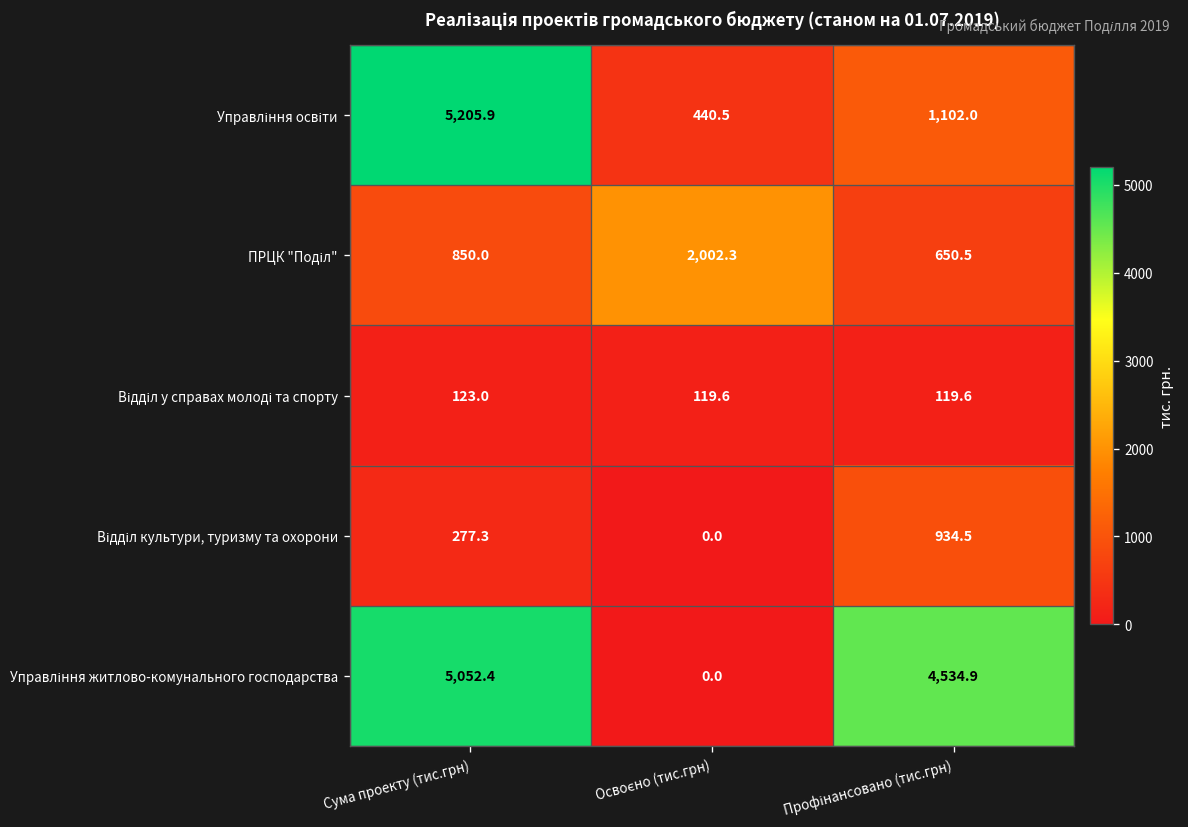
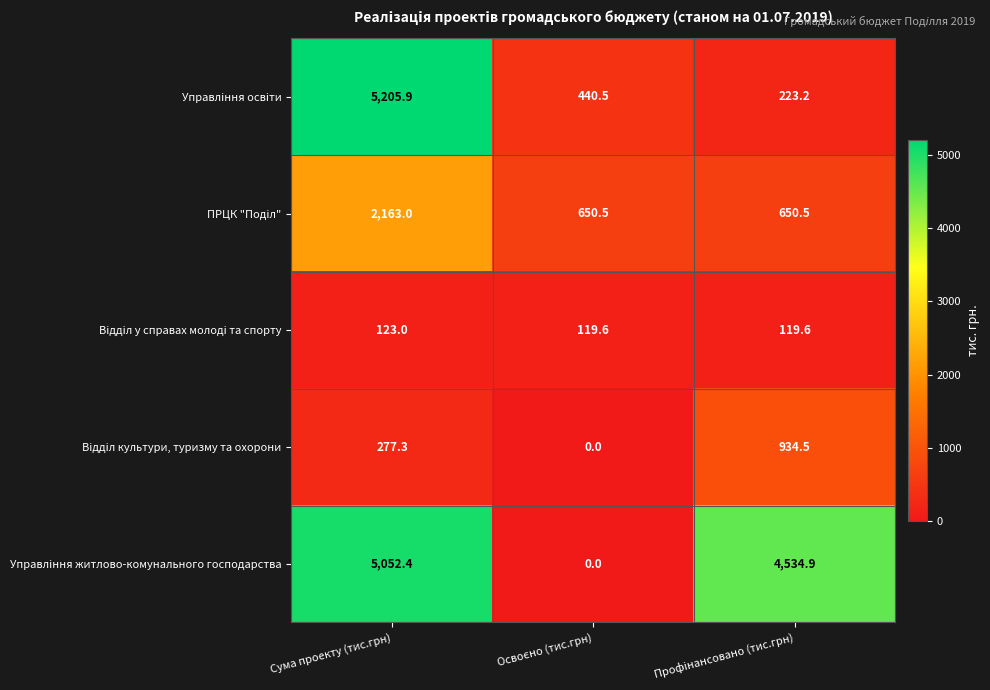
  {
    "Управління освіти": {
      "Сума проекту (тис.грн)": "5,205.9",
      "Освоєно (тис.грн)": "440.5",
-     "Профінансовано (тис.грн)": "1,102.0"
+     "Профінансовано (тис.грн)": "223.2"
    },
    "ПРЦК \"Поділ\"": {
-     "Сума проекту (тис.грн)": "850.0",
-     "Освоєно (тис.грн)": "2,002.3",
+     "Сума проекту (тис.грн)": "2,163.0",
+     "Освоєно (тис.грн)": "650.5",
      "Профінансовано (тис.грн)": "650.5"
    },
    "Відділ у справах молоді та спорту": {
      "Сума проекту (тис.грн)": "123.0",
      "Освоєно (тис.грн)": "119.6",
      "Профінансовано (тис.грн)": "119.6"
    },
    "Відділ культури, туризму та охорони": {
      "Сума проекту (тис.грн)": "277.3",
      "Освоєно (тис.грн)": "0.0",
      "Профінансовано (тис.грн)": "934.5"
    },
    "Управління житлово-комунального господарства": {
      "Сума проекту (тис.грн)": "5,052.4",
      "Освоєно (тис.грн)": "0.0",
      "Профінансовано (тис.грн)": "4,534.9"
    }
  }
